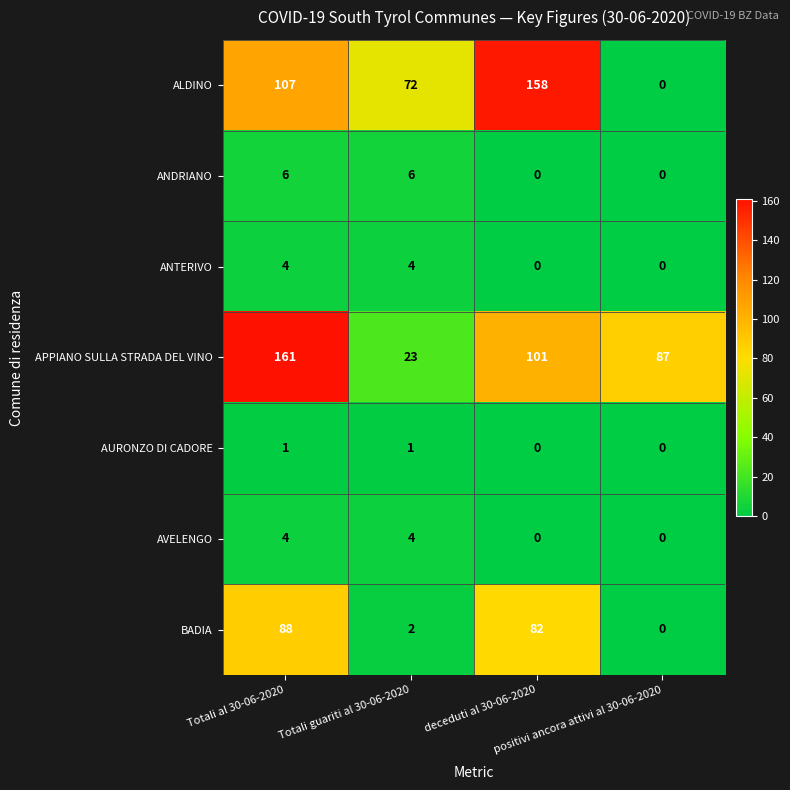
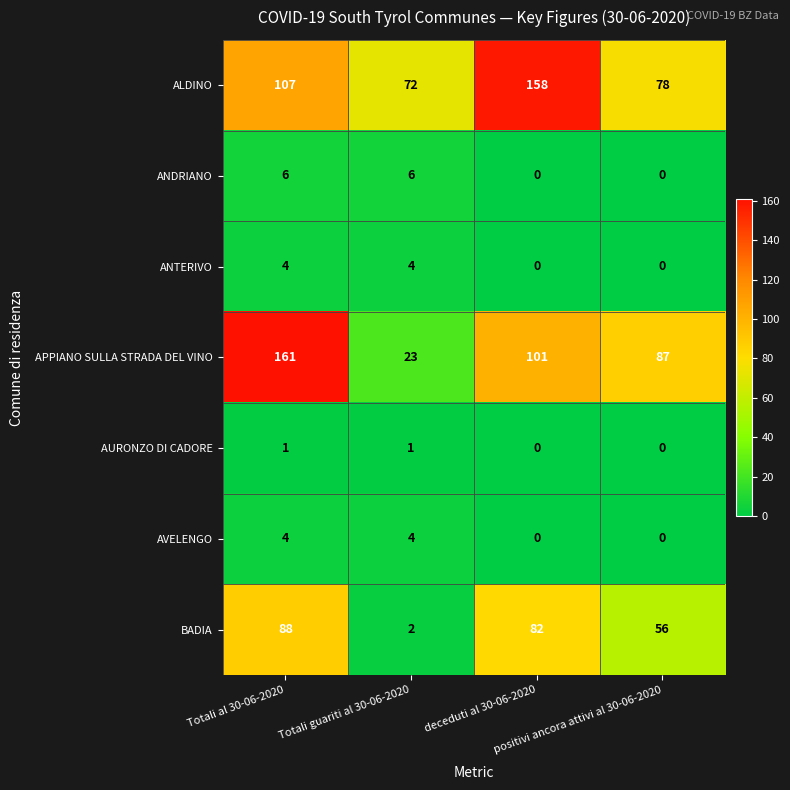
  {
    "ALDINO": {
      "Totali al 30-06-2020": 107,
      "Totali guariti al 30-06-2020": 72,
      "deceduti al 30-06-2020": 158,
-     "positivi ancora attivi al 30-06-2020": 0
+     "positivi ancora attivi al 30-06-2020": 78
    },
    "ANDRIANO": {
      "Totali al 30-06-2020": 6,
      "Totali guariti al 30-06-2020": 6,
      "deceduti al 30-06-2020": 0,
      "positivi ancora attivi al 30-06-2020": 0
    },
    "ANTERIVO": {
      "Totali al 30-06-2020": 4,
      "Totali guariti al 30-06-2020": 4,
      "deceduti al 30-06-2020": 0,
      "positivi ancora attivi al 30-06-2020": 0
    },
    "APPIANO SULLA STRADA DEL VINO": {
      "Totali al 30-06-2020": 161,
      "Totali guariti al 30-06-2020": 23,
      "deceduti al 30-06-2020": 101,
      "positivi ancora attivi al 30-06-2020": 87
    },
    "AURONZO DI CADORE": {
      "Totali al 30-06-2020": 1,
      "Totali guariti al 30-06-2020": 1,
      "deceduti al 30-06-2020": 0,
      "positivi ancora attivi al 30-06-2020": 0
    },
    "AVELENGO": {
      "Totali al 30-06-2020": 4,
      "Totali guariti al 30-06-2020": 4,
      "deceduti al 30-06-2020": 0,
      "positivi ancora attivi al 30-06-2020": 0
    },
    "BADIA": {
      "Totali al 30-06-2020": 88,
      "Totali guariti al 30-06-2020": 2,
      "deceduti al 30-06-2020": 82,
-     "positivi ancora attivi al 30-06-2020": 0
+     "positivi ancora attivi al 30-06-2020": 56
    }
  }
